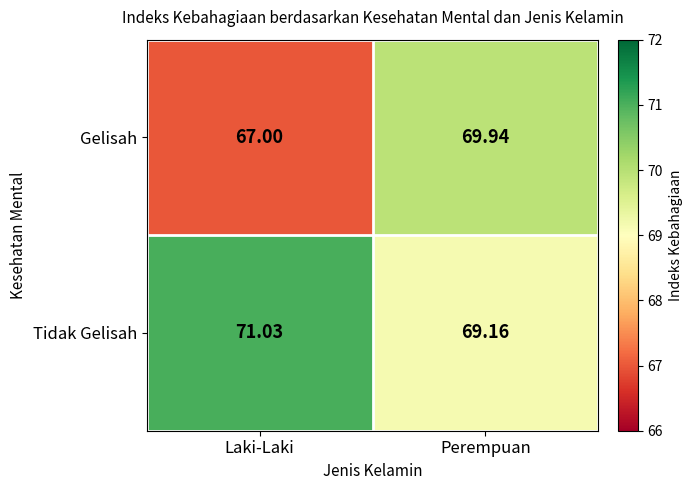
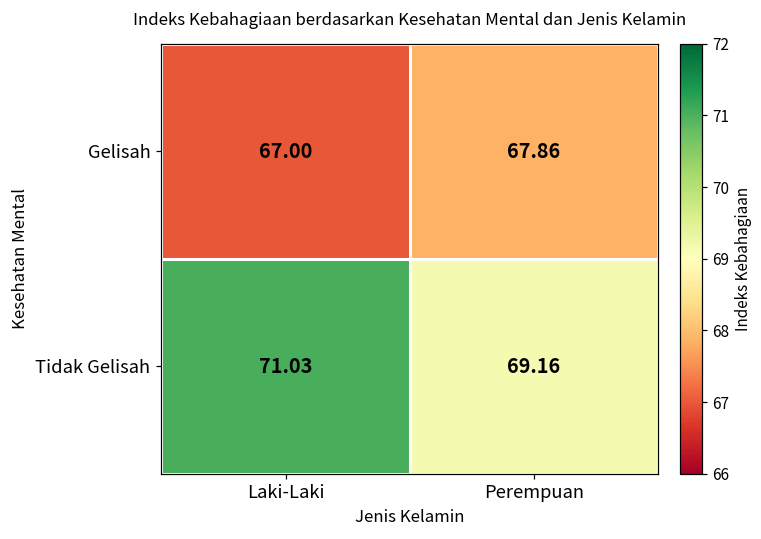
  {
    "Gelisah": {
      "Laki-Laki": 67.00,
-     "Perempuan": 69.94
+     "Perempuan": 67.86
    },
    "Tidak Gelisah": {
      "Laki-Laki": 71.03,
      "Perempuan": 69.16
    }
  }
